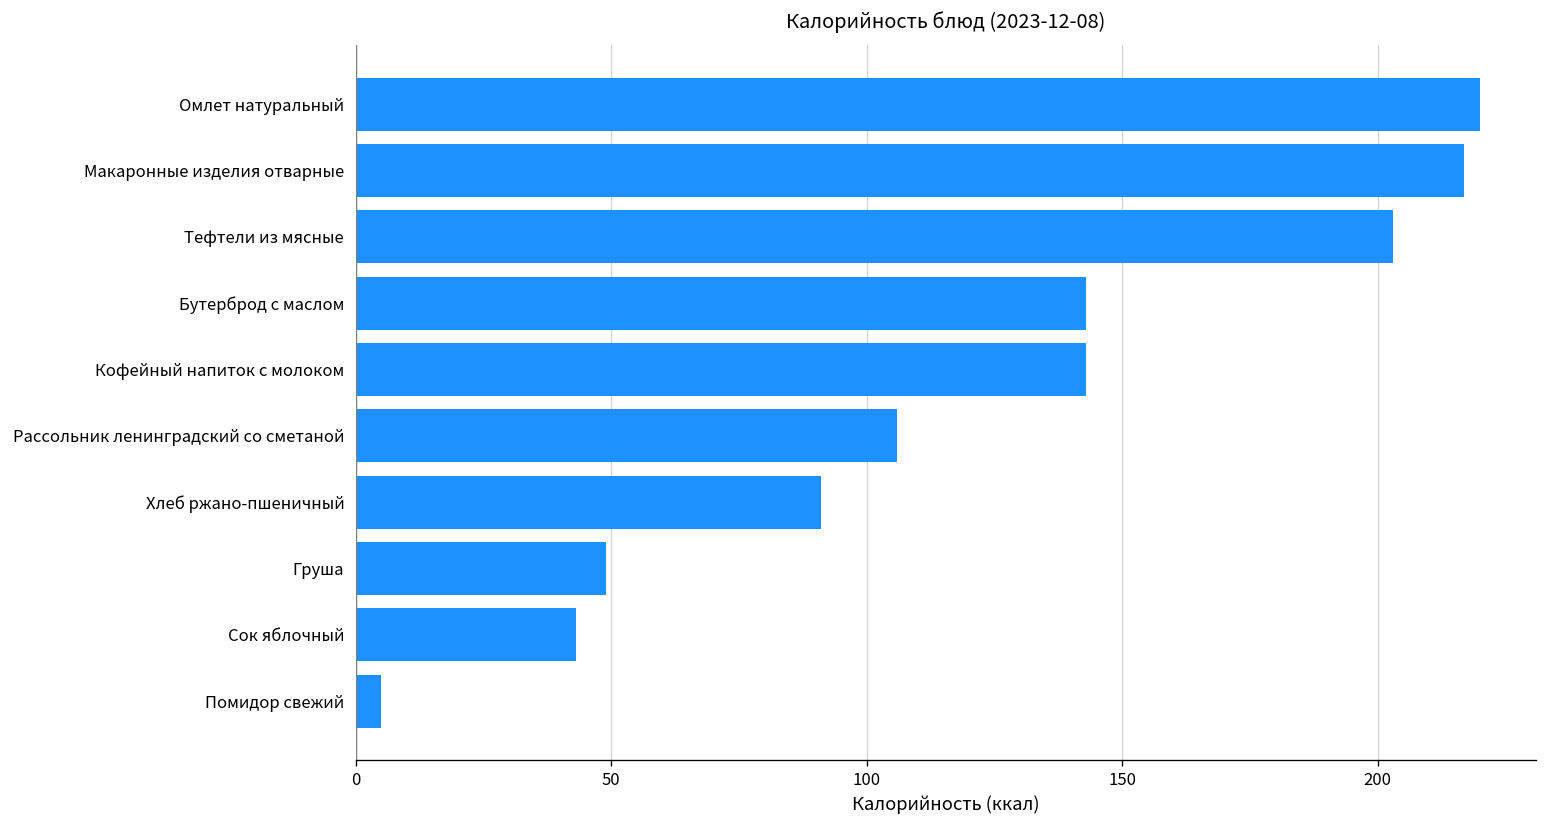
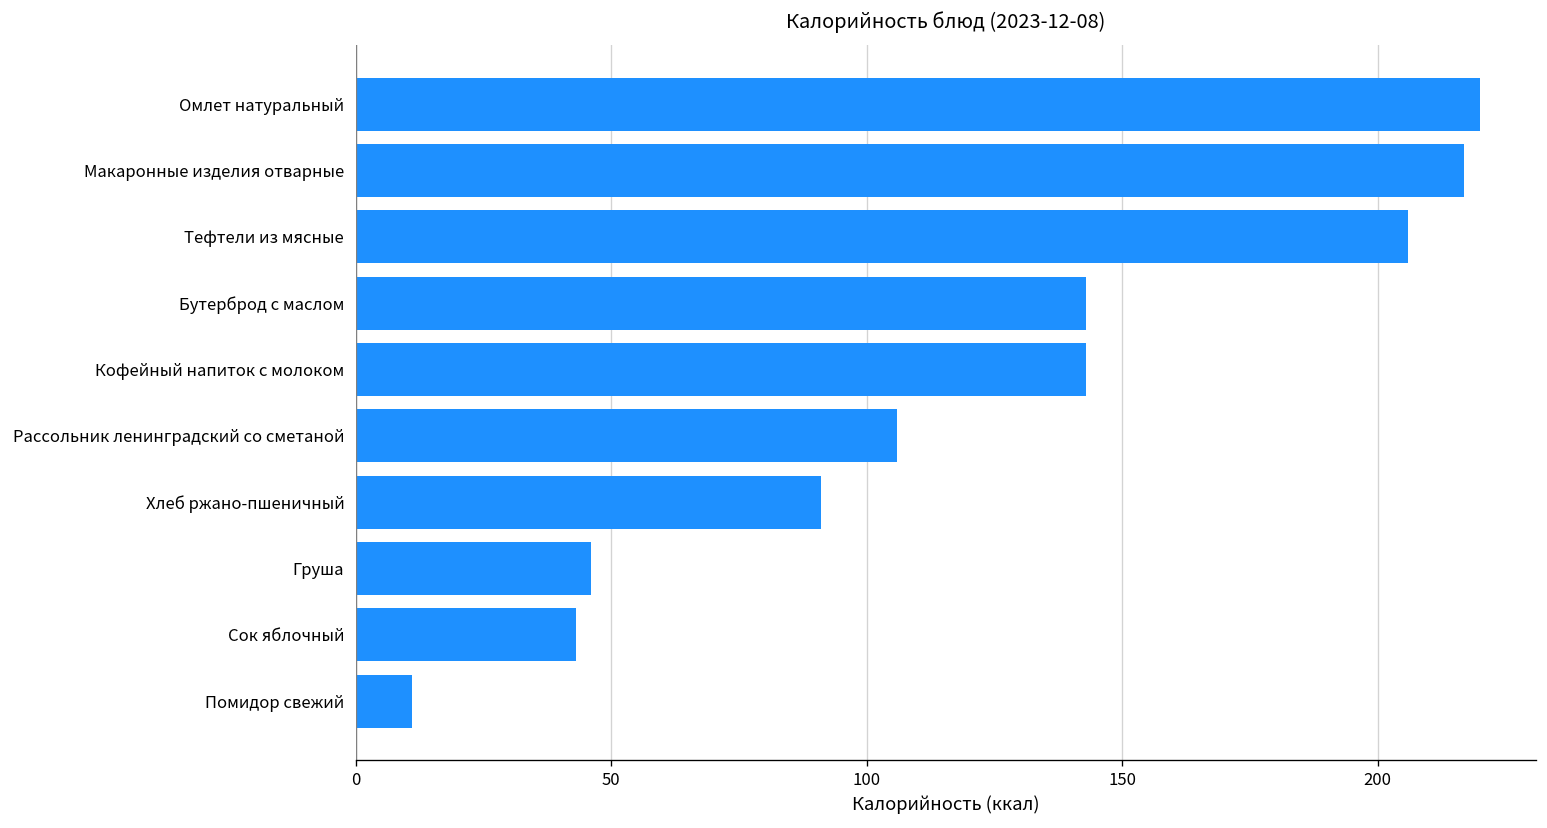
  {
    "Омлет натуральный": 220,
    "Макаронные изделия отварные": 217,
-   "Тефтели из мясные": 203,
+   "Тефтели из мясные": 206,
    "Бутерброд с маслом": 143,
    "Кофейный напиток с молоком": 143,
    "Рассольник ленинградский со сметаной": 106,
    "Хлеб ржано-пшеничный": 91,
-   "Груша": 49,
+   "Груша": 46,
    "Сок яблочный": 43,
-   "Помидор свежий": 5
+   "Помидор свежий": 11
  }
